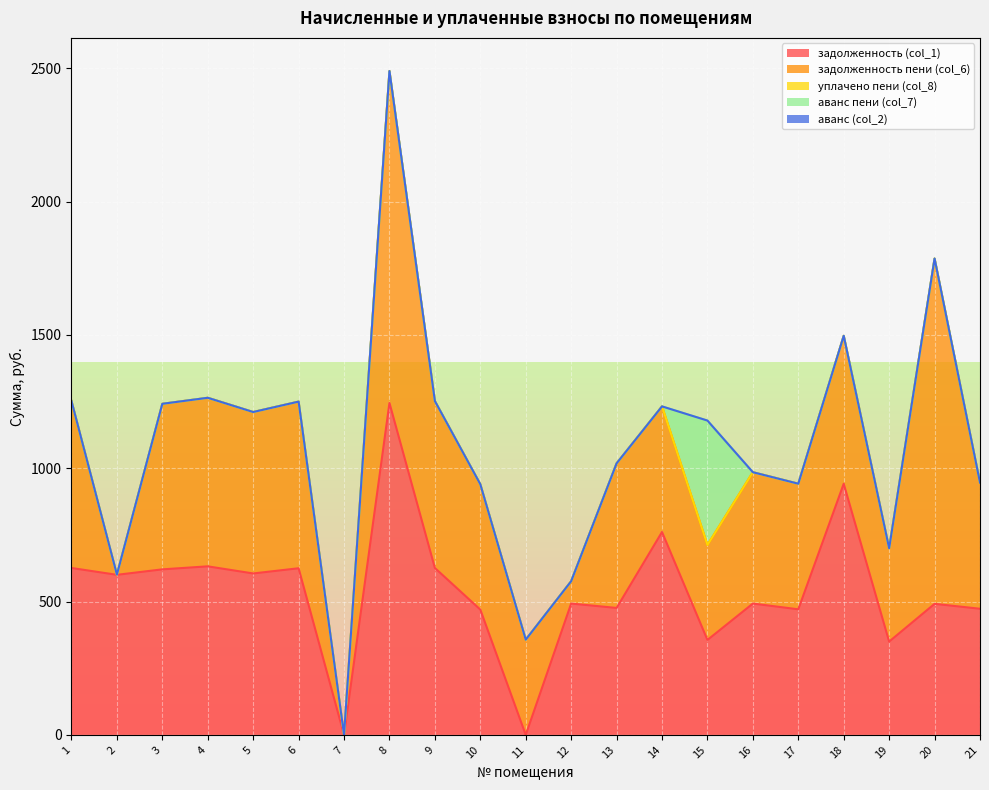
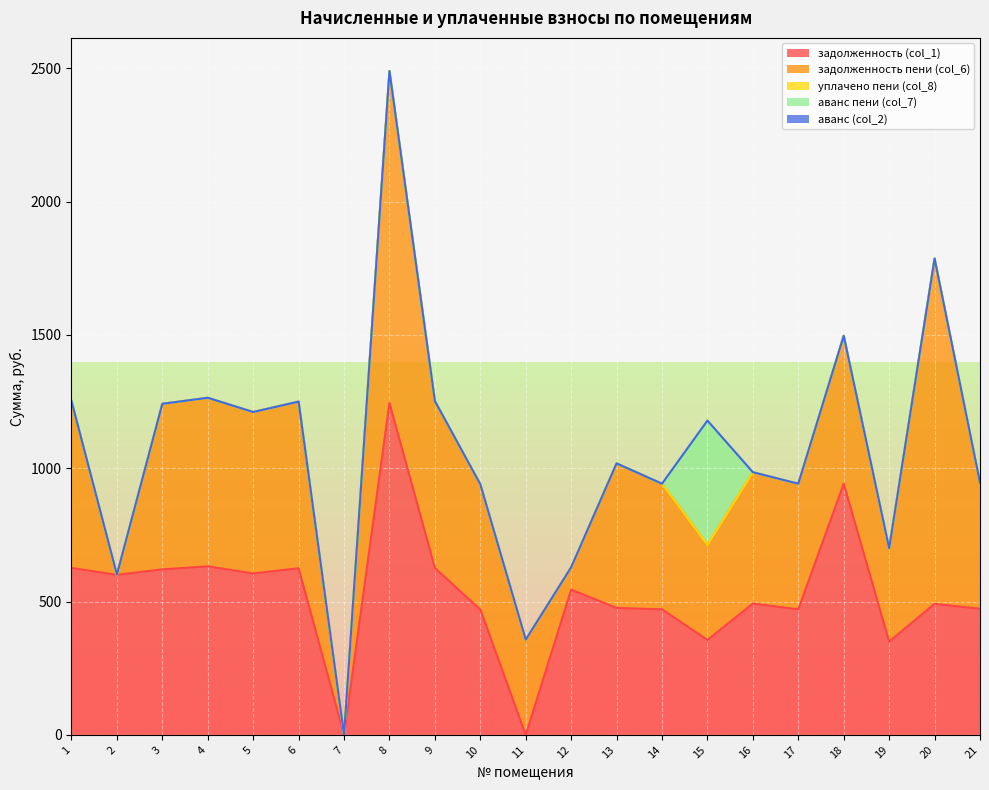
  {
    "задолженность (col_1)": {
      "1": 630,
      "3": 620,
      "4": 630,
      "5": 610,
      "6": 620,
      "8": 1240,
      "9": 630,
      "10": 470,
      "11": 0,
-     "12": 490,
+     "12": 540,
      "13": 480,
-     "14": 760,
+     "14": 470,
      "15": 360,
      "16": 490,
      "17": 470,
      "18": 940,
      "19": 350,
      "20": 490,
      "21": 470
    }
  }
